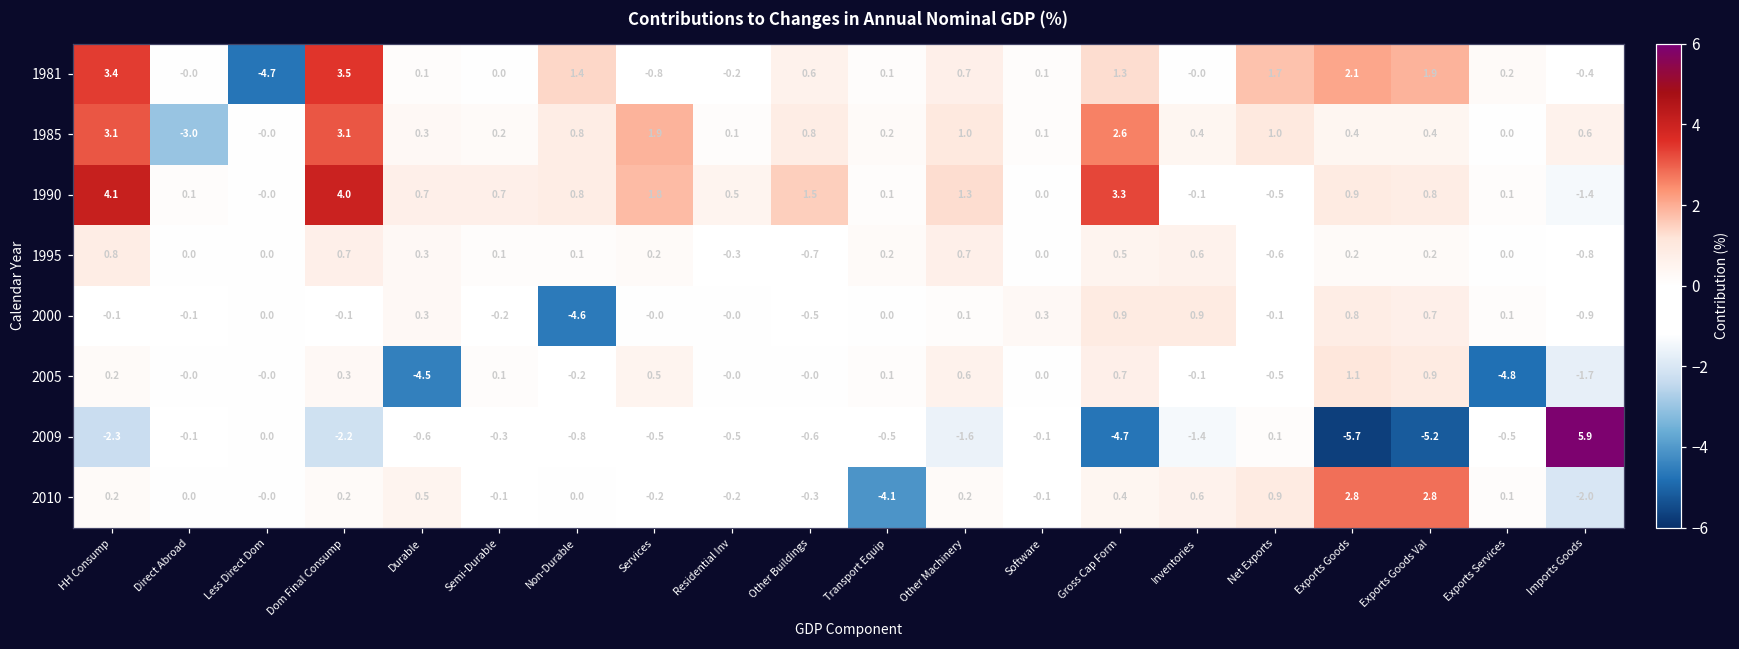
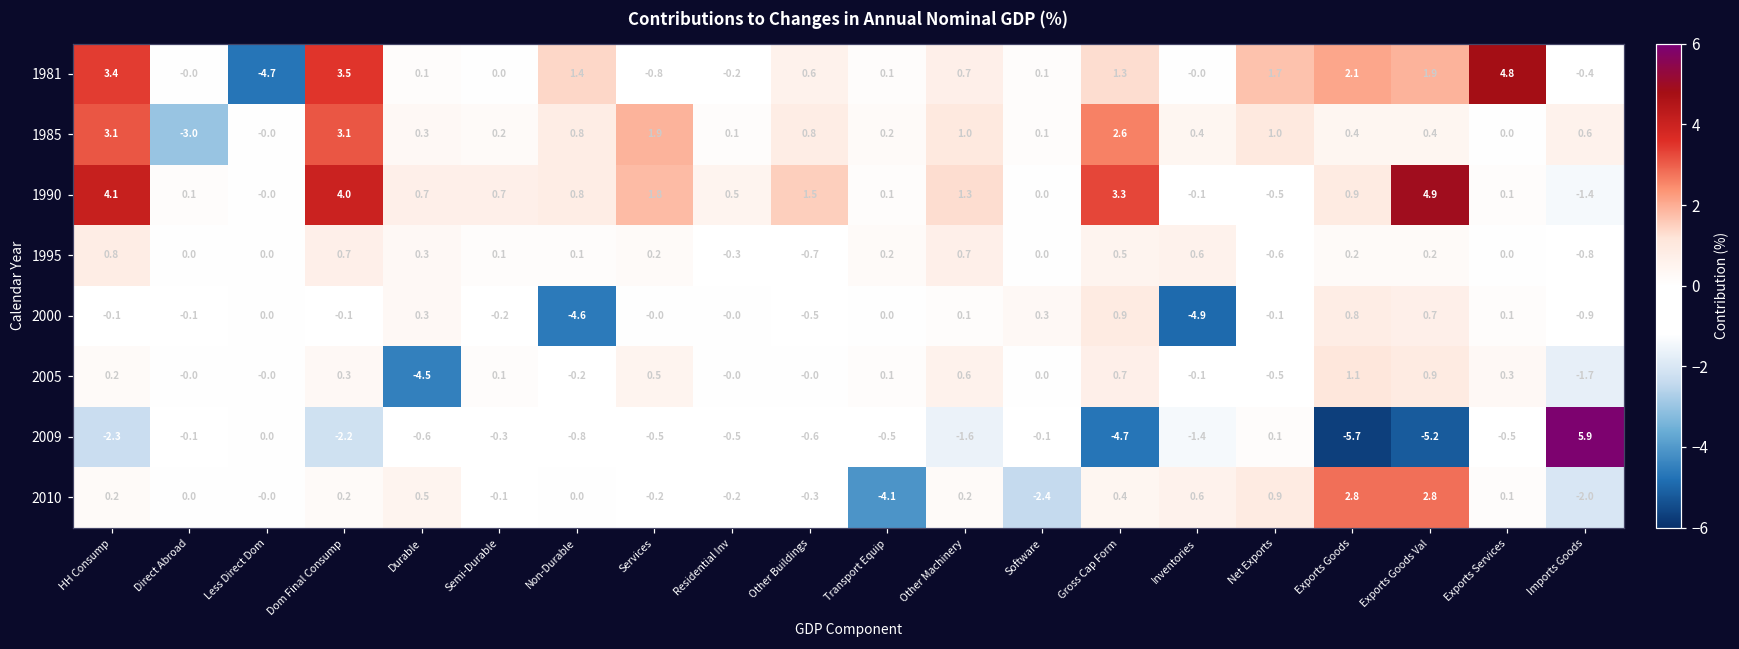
  {
    "1981": {
      "HH Consump": 3.4,
      "Direct Abroad": -0.0,
      "Less Direct Dom": -4.7,
      "Dom Final Consump": 3.5,
      "Durable": 0.1,
      "Semi-Durable": 0.0,
      "Non-Durable": 1.4,
      "Services": -0.8,
      "Residential Inv": -0.2,
      "Other Buildings": 0.6,
      "Transport Equip": 0.1,
      "Other Machinery": 0.7,
      "Software": 0.1,
      "Gross Cap Form": 1.3,
      "Inventories": -0.0,
      "Net Exports": 1.7,
      "Exports Goods": 2.1,
      "Exports Goods Val": 1.9,
-     "Exports Services": 0.2,
+     "Exports Services": 4.8,
      "Imports Goods": -0.4
    },
    "1985": {
      "HH Consump": 3.1,
      "Direct Abroad": -3.0,
      "Less Direct Dom": -0.0,
      "Dom Final Consump": 3.1,
      "Durable": 0.3,
      "Semi-Durable": 0.2,
      "Non-Durable": 0.8,
      "Services": 1.9,
      "Residential Inv": 0.1,
      "Other Buildings": 0.8,
      "Transport Equip": 0.2,
      "Other Machinery": 1.0,
      "Software": 0.1,
      "Gross Cap Form": 2.6,
      "Inventories": 0.4,
      "Net Exports": 1.0,
      "Exports Goods": 0.4,
      "Exports Goods Val": 0.4,
      "Exports Services": 0.0,
      "Imports Goods": 0.6
    },
    "1990": {
      "HH Consump": 4.1,
      "Direct Abroad": 0.1,
      "Less Direct Dom": -0.0,
      "Dom Final Consump": 4.0,
      "Durable": 0.7,
      "Semi-Durable": 0.7,
      "Non-Durable": 0.8,
      "Services": 1.8,
      "Residential Inv": 0.5,
      "Other Buildings": 1.5,
      "Transport Equip": 0.1,
      "Other Machinery": 1.3,
      "Software": 0.0,
      "Gross Cap Form": 3.3,
      "Inventories": -0.1,
      "Net Exports": -0.5,
      "Exports Goods": 0.9,
-     "Exports Goods Val": 0.8,
+     "Exports Goods Val": 4.9,
      "Exports Services": 0.1,
      "Imports Goods": -1.4
    },
    "1995": {
      "HH Consump": 0.8,
      "Direct Abroad": 0.0,
      "Less Direct Dom": 0.0,
      "Dom Final Consump": 0.7,
      "Durable": 0.3,
      "Semi-Durable": 0.1,
      "Non-Durable": 0.1,
      "Services": 0.2,
      "Residential Inv": -0.3,
      "Other Buildings": -0.7,
      "Transport Equip": 0.2,
      "Other Machinery": 0.7,
      "Software": 0.0,
      "Gross Cap Form": 0.5,
      "Inventories": 0.6,
      "Net Exports": -0.6,
      "Exports Goods": 0.2,
      "Exports Goods Val": 0.2,
      "Exports Services": 0.0,
      "Imports Goods": -0.8
    },
    "2000": {
      "HH Consump": -0.1,
      "Direct Abroad": -0.1,
      "Less Direct Dom": 0.0,
      "Dom Final Consump": -0.1,
      "Durable": 0.3,
      "Semi-Durable": -0.2,
      "Non-Durable": -4.6,
      "Services": -0.0,
      "Residential Inv": -0.0,
      "Other Buildings": -0.5,
      "Transport Equip": 0.0,
      "Other Machinery": 0.1,
      "Software": 0.3,
      "Gross Cap Form": 0.9,
-     "Inventories": 0.9,
+     "Inventories": -4.9,
      "Net Exports": -0.1,
      "Exports Goods": 0.8,
      "Exports Goods Val": 0.7,
      "Exports Services": 0.1,
      "Imports Goods": -0.9
    },
    "2005": {
      "HH Consump": 0.2,
      "Direct Abroad": -0.0,
      "Less Direct Dom": -0.0,
      "Dom Final Consump": 0.3,
      "Durable": -4.5,
      "Semi-Durable": 0.1,
      "Non-Durable": -0.2,
      "Services": 0.5,
      "Residential Inv": -0.0,
      "Other Buildings": -0.0,
      "Transport Equip": 0.1,
      "Other Machinery": 0.6,
      "Software": 0.0,
      "Gross Cap Form": 0.7,
      "Inventories": -0.1,
      "Net Exports": -0.5,
      "Exports Goods": 1.1,
      "Exports Goods Val": 0.9,
-     "Exports Services": -4.8
+     "Exports Services": 0.3
    },
    "2009": {
      "HH Consump": -2.3,
      "Direct Abroad": -0.1,
      "Less Direct Dom": 0.0,
      "Dom Final Consump": -2.2,
      "Durable": -0.6,
      "Semi-Durable": -0.3,
      "Non-Durable": -0.8,
      "Services": -0.5,
      "Residential Inv": -0.5,
      "Other Buildings": -0.6,
      "Transport Equip": -0.5,
      "Software": -0.1,
      "Gross Cap Form": -4.7,
      "Inventories": -1.4,
      "Net Exports": 0.1,
      "Exports Goods": -5.7,
      "Exports Goods Val": -5.2,
      "Exports Services": -0.5,
      "Imports Goods": 5.9
    },
    "2010": {
      "HH Consump": 0.2,
      "Direct Abroad": 0.0,
      "Less Direct Dom": -0.0,
      "Dom Final Consump": 0.2,
      "Durable": 0.5,
      "Semi-Durable": -0.1,
      "Non-Durable": 0.0,
      "Services": -0.2,
      "Residential Inv": -0.2,
      "Other Buildings": -0.3,
      "Transport Equip": -4.1,
      "Other Machinery": 0.2,
-     "Software": -0.1,
+     "Software": -2.4,
      "Gross Cap Form": 0.4,
      "Inventories": 0.6,
      "Net Exports": 0.9,
      "Exports Goods": 2.8,
      "Exports Goods Val": 2.8,
      "Exports Services": 0.1
    }
  }
